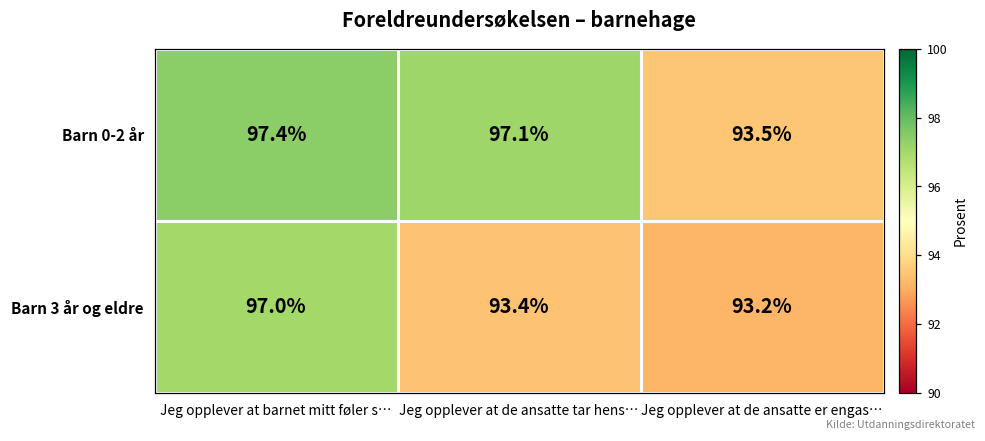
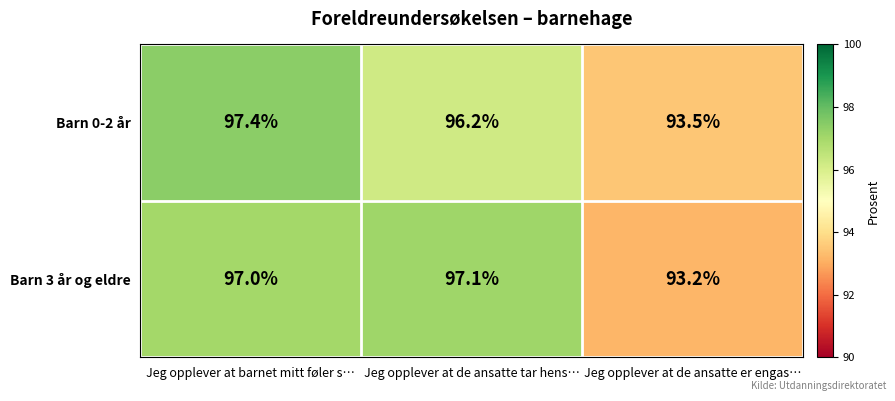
  {
    "Barn 0-2 år": {
      "Jeg opplever at barnet mitt føler s…": "97.4%",
-     "Jeg opplever at de ansatte tar hens…": "97.1%",
+     "Jeg opplever at de ansatte tar hens…": "96.2%",
      "Jeg opplever at de ansatte er engas…": "93.5%"
    },
    "Barn 3 år og eldre": {
      "Jeg opplever at barnet mitt føler s…": "97.0%",
-     "Jeg opplever at de ansatte tar hens…": "93.4%",
+     "Jeg opplever at de ansatte tar hens…": "97.1%",
      "Jeg opplever at de ansatte er engas…": "93.2%"
    }
  }
